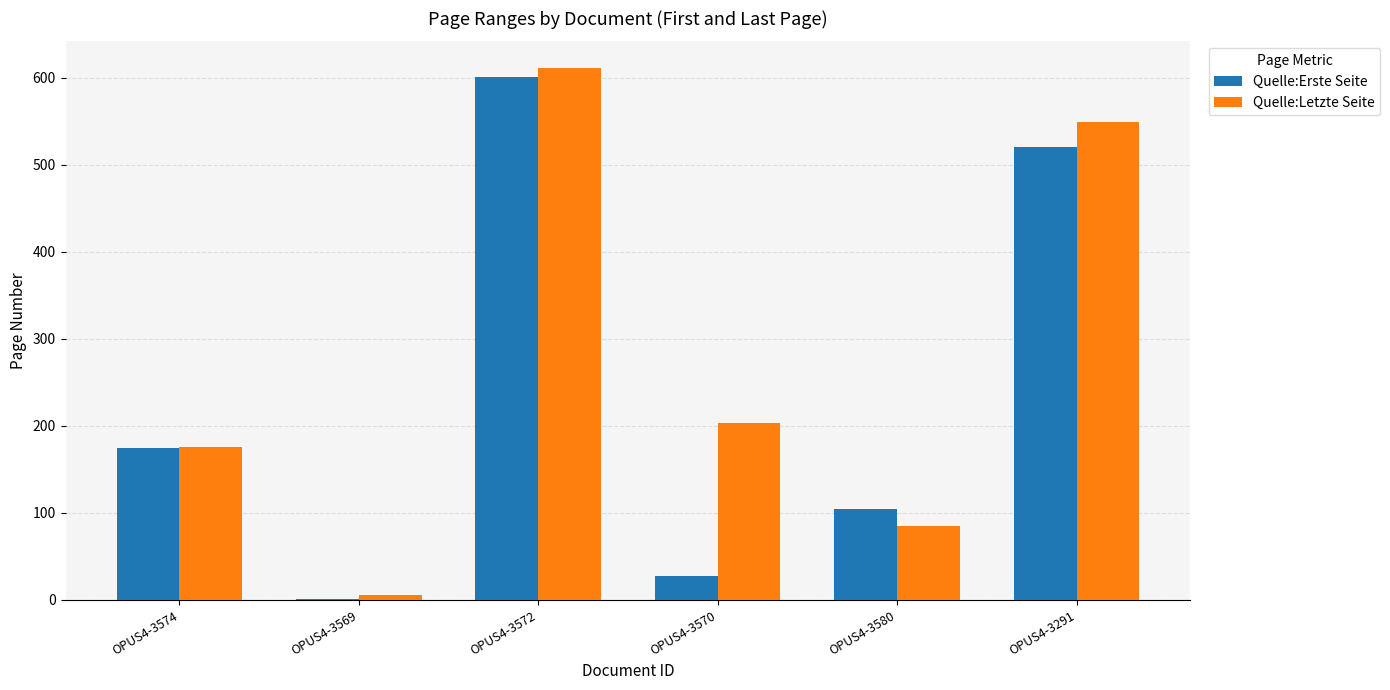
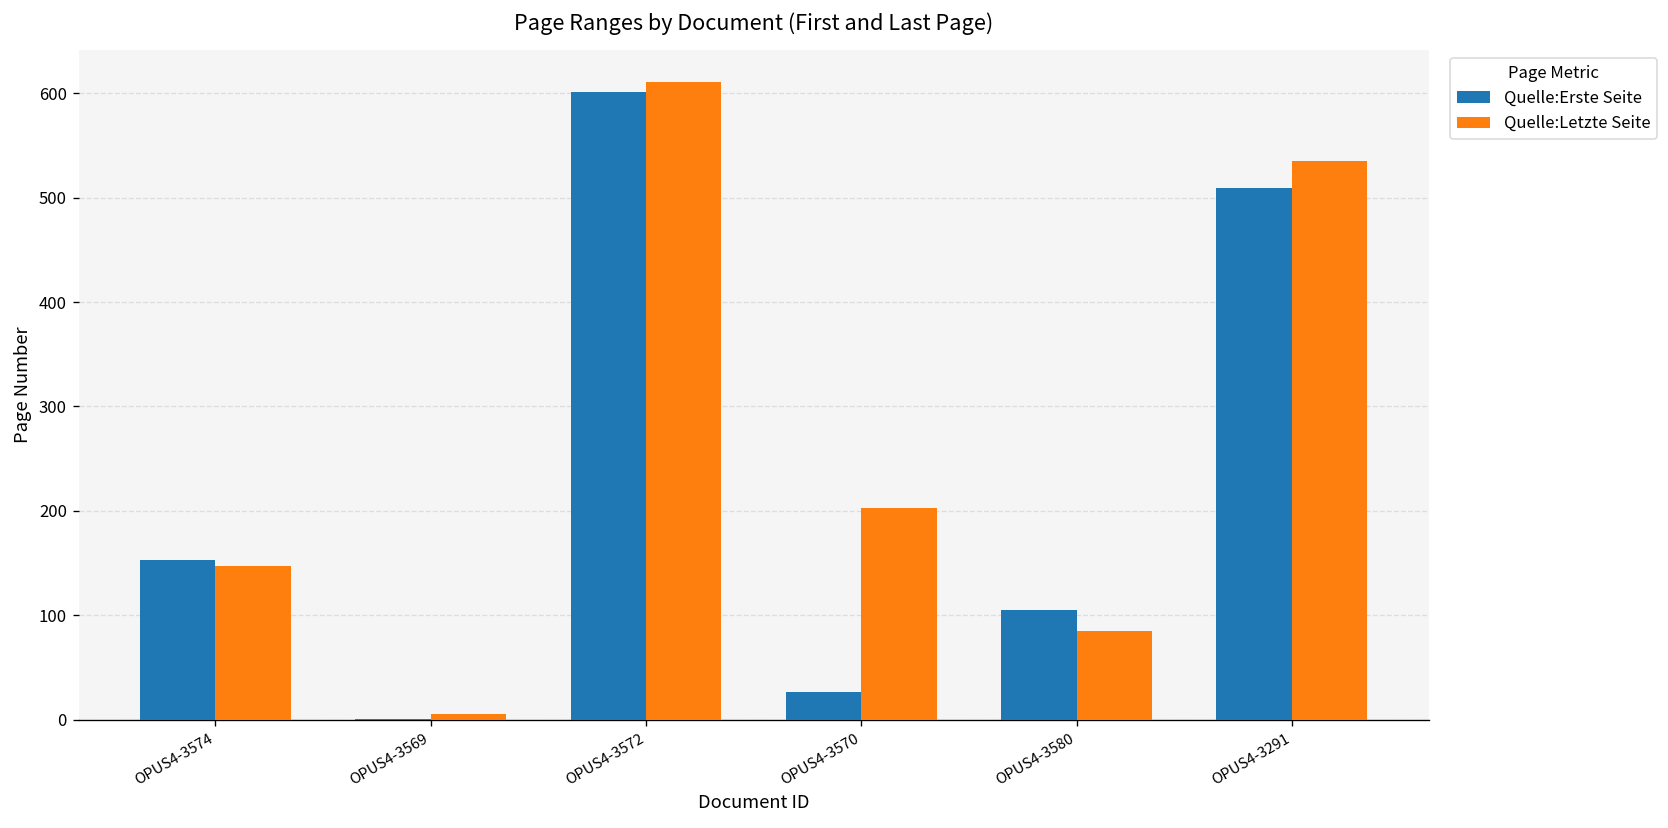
  {
    "Quelle:Erste Seite": {
-     "OPUS4-3574": 180,
+     "OPUS4-3574": 150,
      "OPUS4-3572": 600,
      "OPUS4-3570": 30,
      "OPUS4-3580": 110,
-     "OPUS4-3291": 520
+     "OPUS4-3291": 510
    },
    "Quelle:Letzte Seite": {
-     "OPUS4-3574": 180,
+     "OPUS4-3574": 150,
      "OPUS4-3569": 10,
      "OPUS4-3572": 610,
      "OPUS4-3570": 200,
      "OPUS4-3580": 90,
-     "OPUS4-3291": 550
+     "OPUS4-3291": 540
    }
  }
